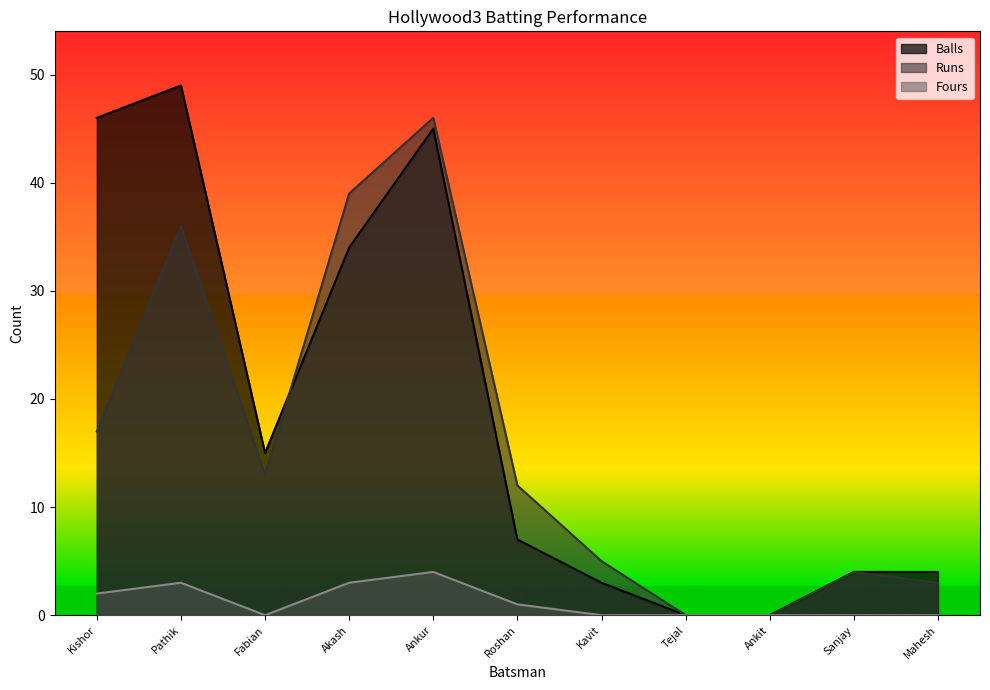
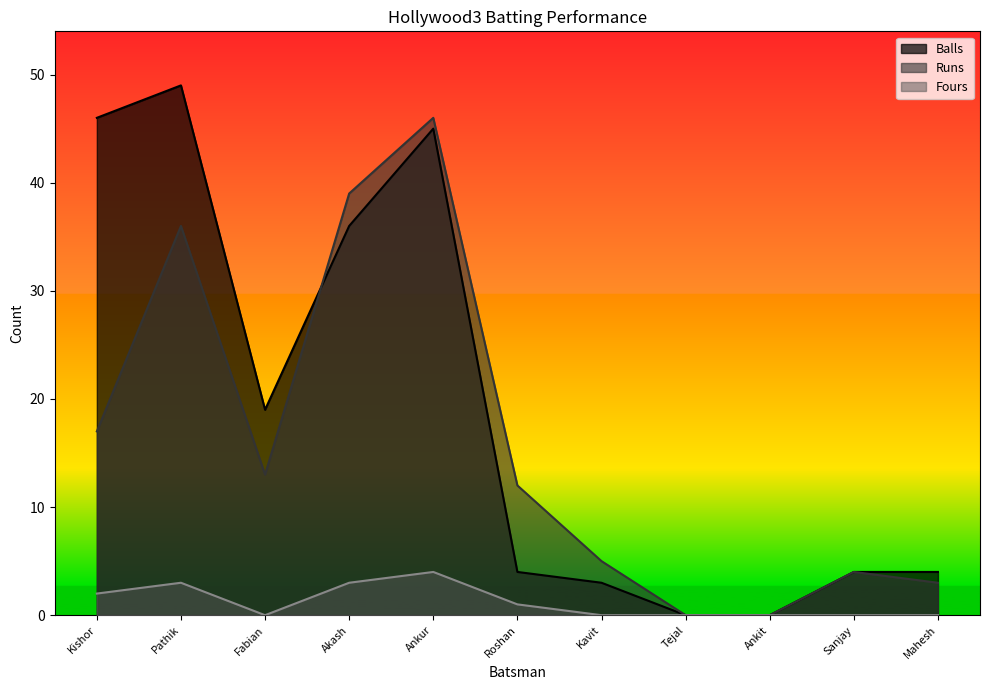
  {
    "Balls": {
      "Kishor": 46,
      "Pathik": 49,
-     "Fabian": 15,
-     "Akash": 34,
+     "Fabian": 19,
+     "Akash": 36,
      "Ankur": 45,
-     "Roshan": 7,
+     "Roshan": 4,
      "Kavit": 3,
      "Mahesh": 4
    }
  }
